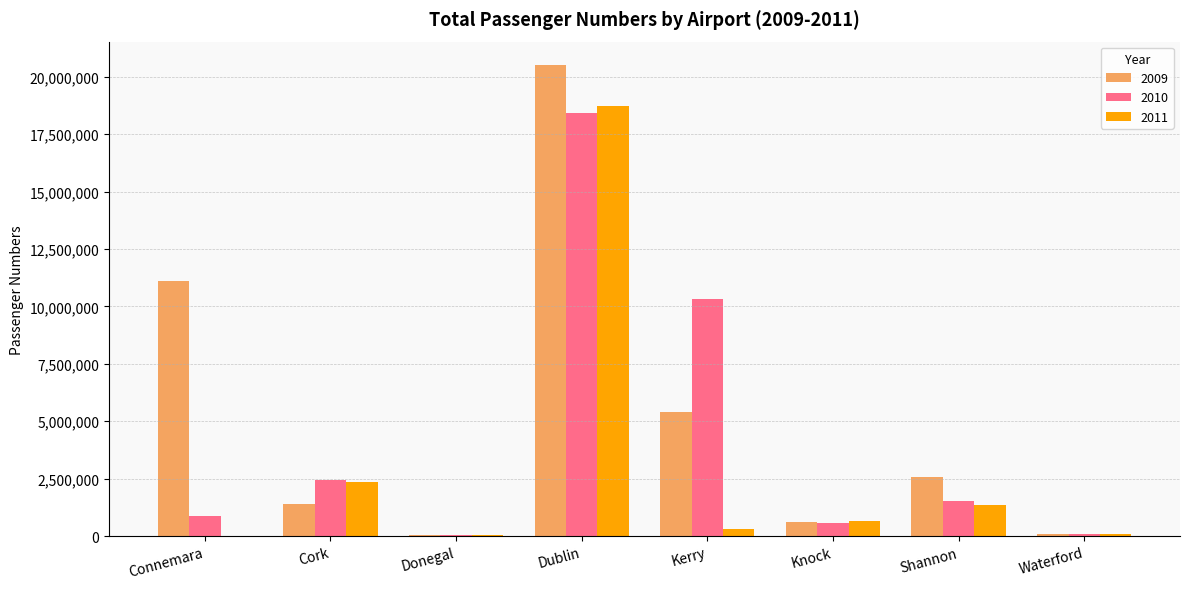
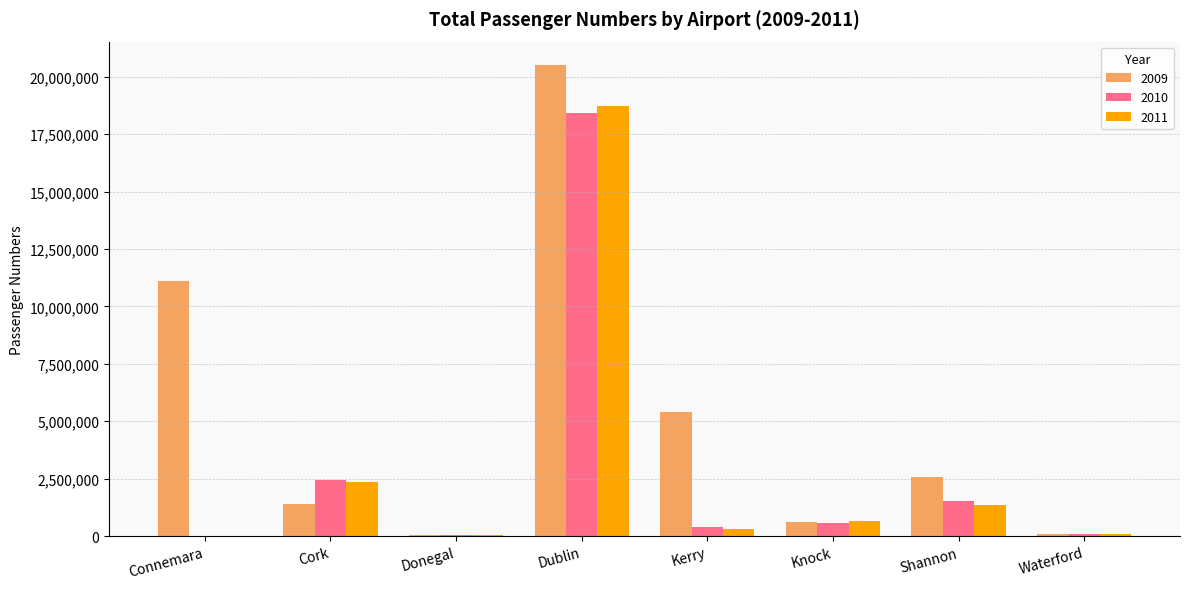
  {
    "2009": {
      "Connemara": "11,100,000",
      "Cork": "1,400,000",
      "Dublin": "20,500,000",
      "Kerry": "5,400,000",
      "Knock": "600,000",
      "Shannon": "2,600,000",
      "Waterford": "100,000"
    },
    "2010": {
-     "Connemara": "900,000",
+     "Connemara": "0",
      "Cork": "2,400,000",
      "Dublin": "18,400,000",
-     "Kerry": "10,300,000",
+     "Kerry": "400,000",
      "Knock": "600,000",
      "Shannon": "1,500,000"
    },
    "2011": {
      "Cork": "2,400,000",
      "Dublin": "18,700,000",
      "Kerry": "300,000",
      "Knock": "700,000",
      "Shannon": "1,400,000"
    }
  }
